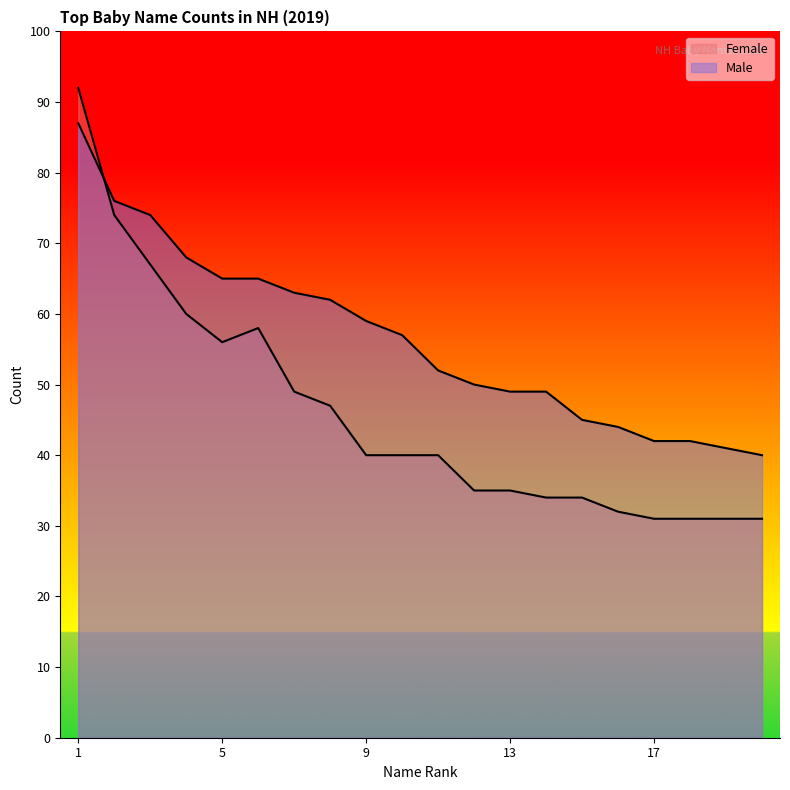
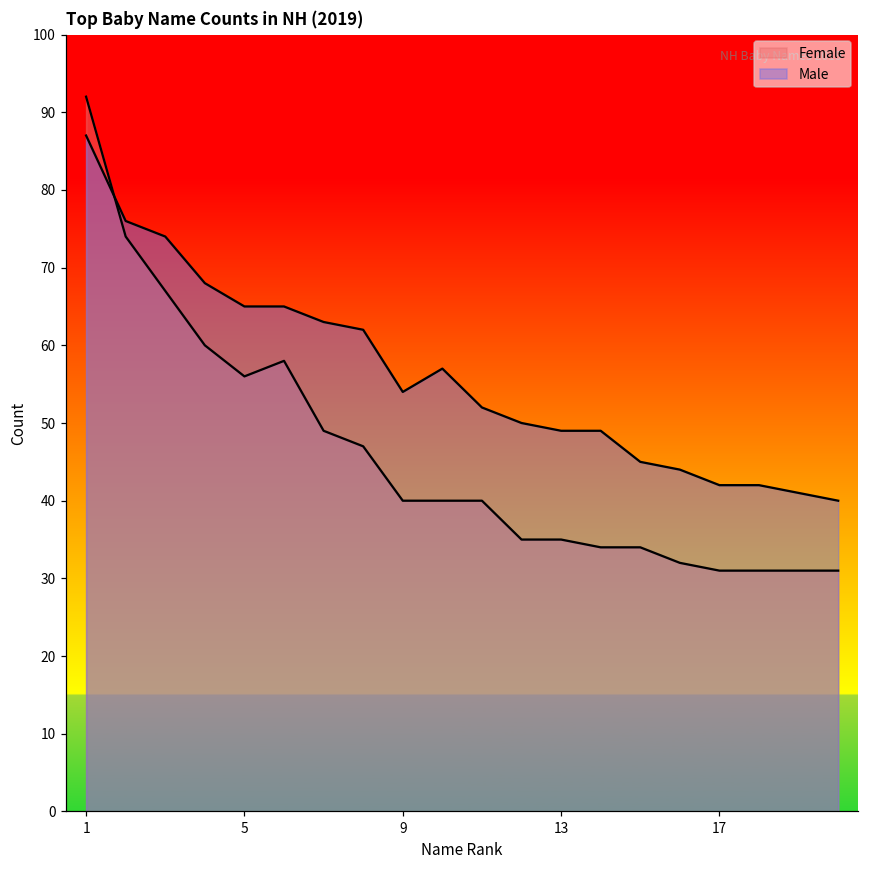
  {
    "Female": {
      "1": 92,
      "5": 56,
      "9": 40,
      "13": 35,
      "17": 31
    },
    "Male": {
      "1": 87,
      "5": 65,
-     "9": 59,
+     "9": 54,
      "13": 49,
      "17": 42
    }
  }
